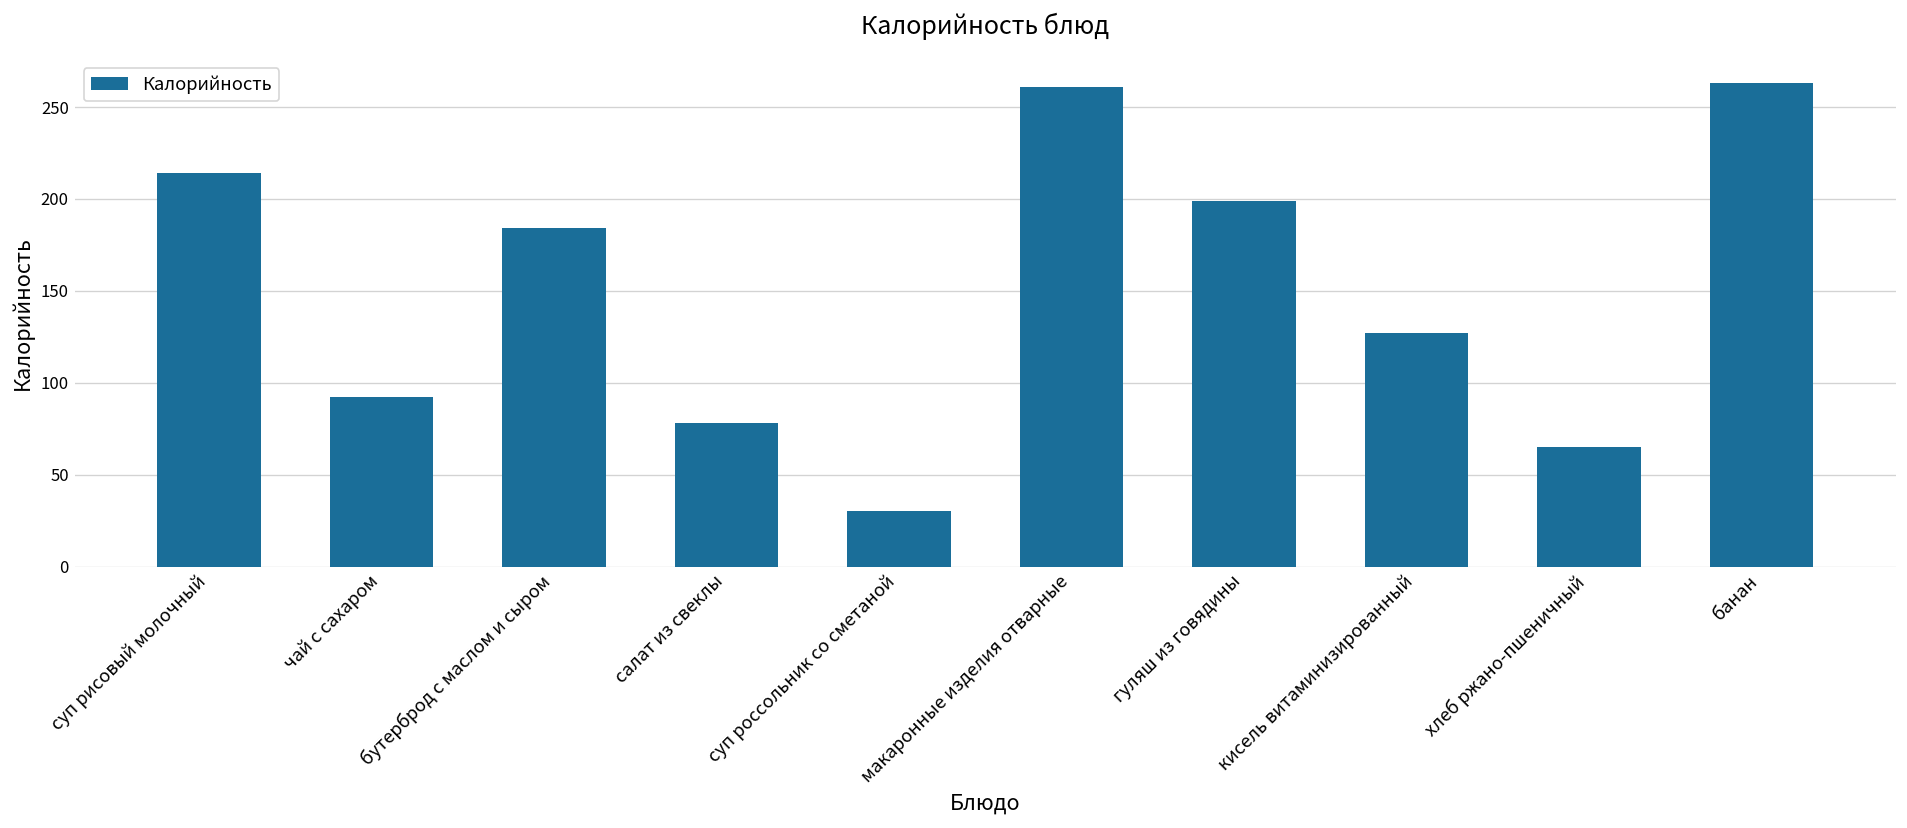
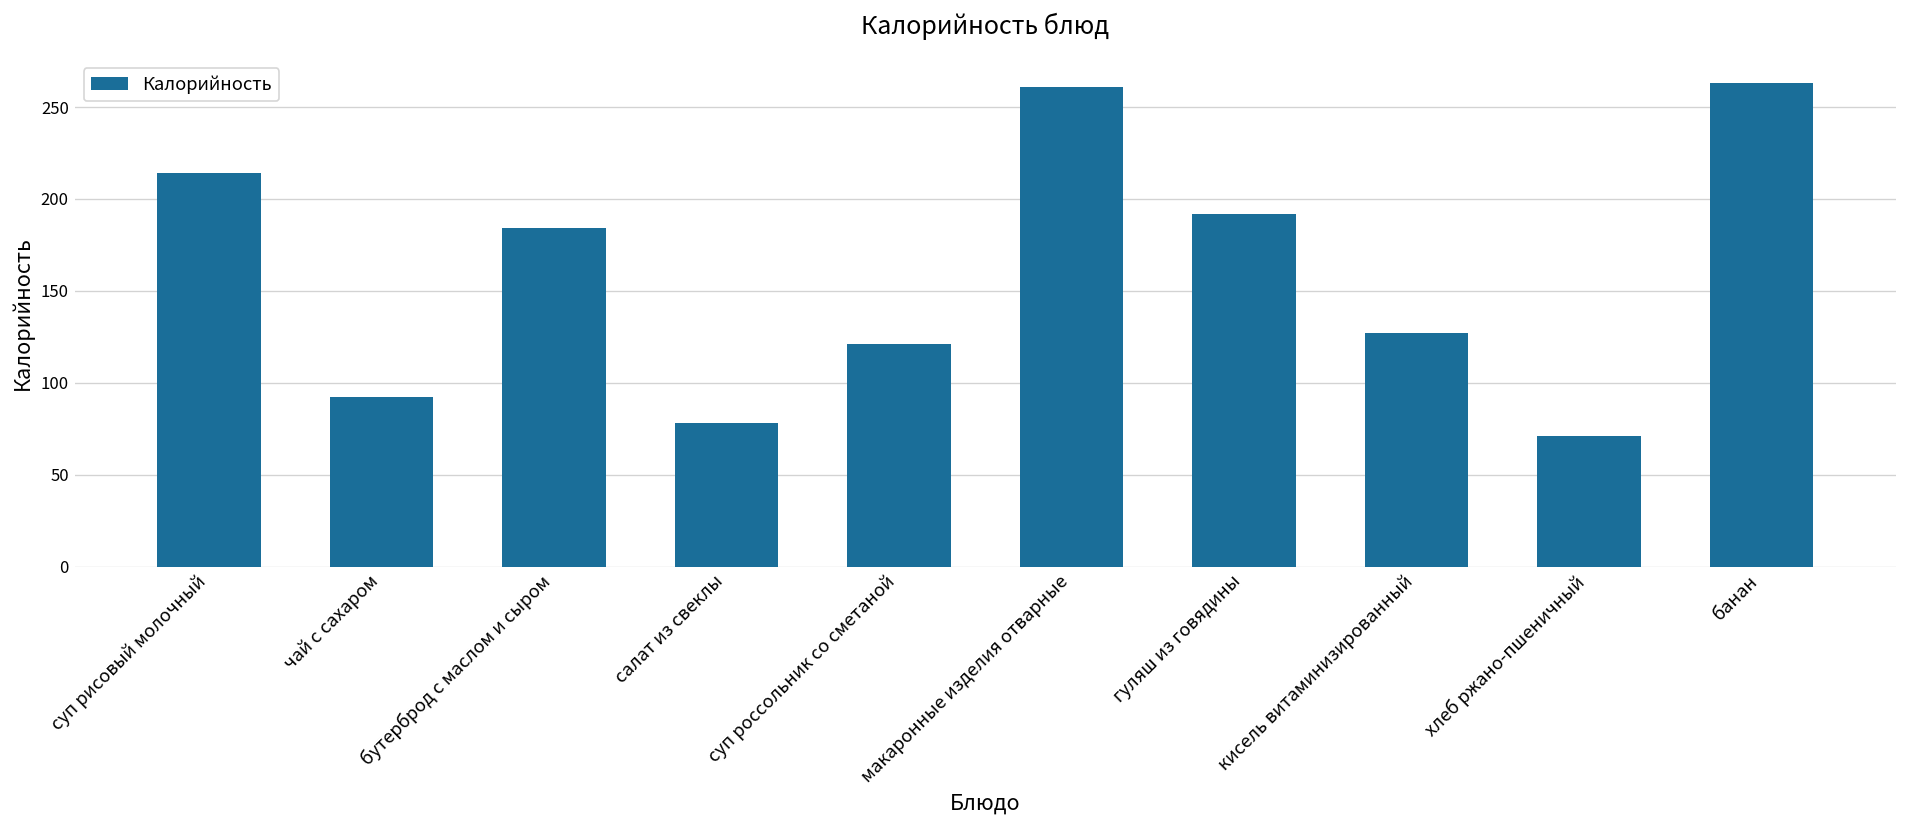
  {
    "суп рисовый молочный": 214,
    "чай с сахаром": 92,
    "бутерброд с маслом и сыром": 184,
    "салат из свеклы": 78,
-   "суп россольник со сметаной": 30,
+   "суп россольник со сметаной": 121,
    "макаронные изделия отварные": 261,
-   "гуляш из говядины": 199,
+   "гуляш из говядины": 192,
    "кисель витаминизированный": 127,
-   "хлеб ржано-пшеничный": 65,
+   "хлеб ржано-пшеничный": 71,
    "банан": 263
  }
